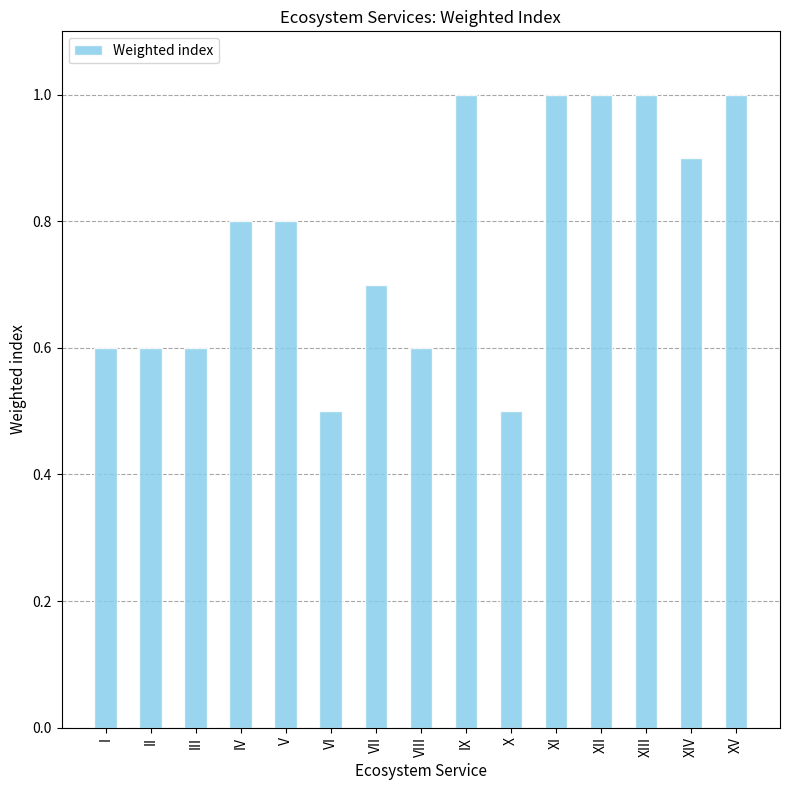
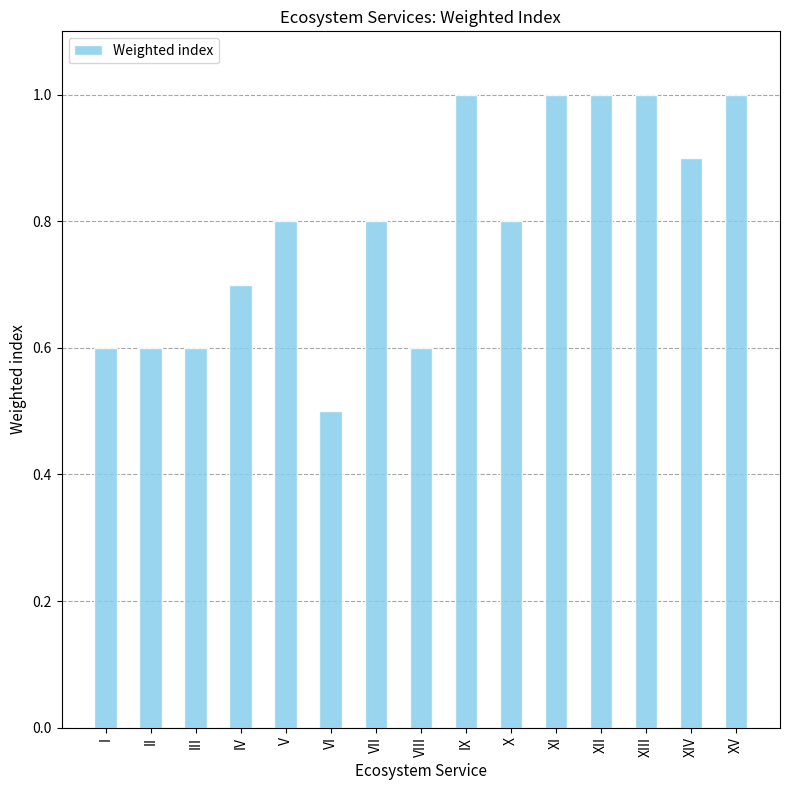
  {
    "I": 0.6,
    "II": 0.6,
    "III": 0.6,
-   "IV": 0.8,
+   "IV": 0.7,
    "V": 0.8,
    "VI": 0.5,
-   "VII": 0.7,
+   "VII": 0.8,
    "VIII": 0.6,
    "IX": 1.0,
-   "X": 0.5,
+   "X": 0.8,
    "XI": 1.0,
    "XII": 1.0,
    "XIII": 1.0,
    "XIV": 0.9,
    "XV": 1.0
  }
